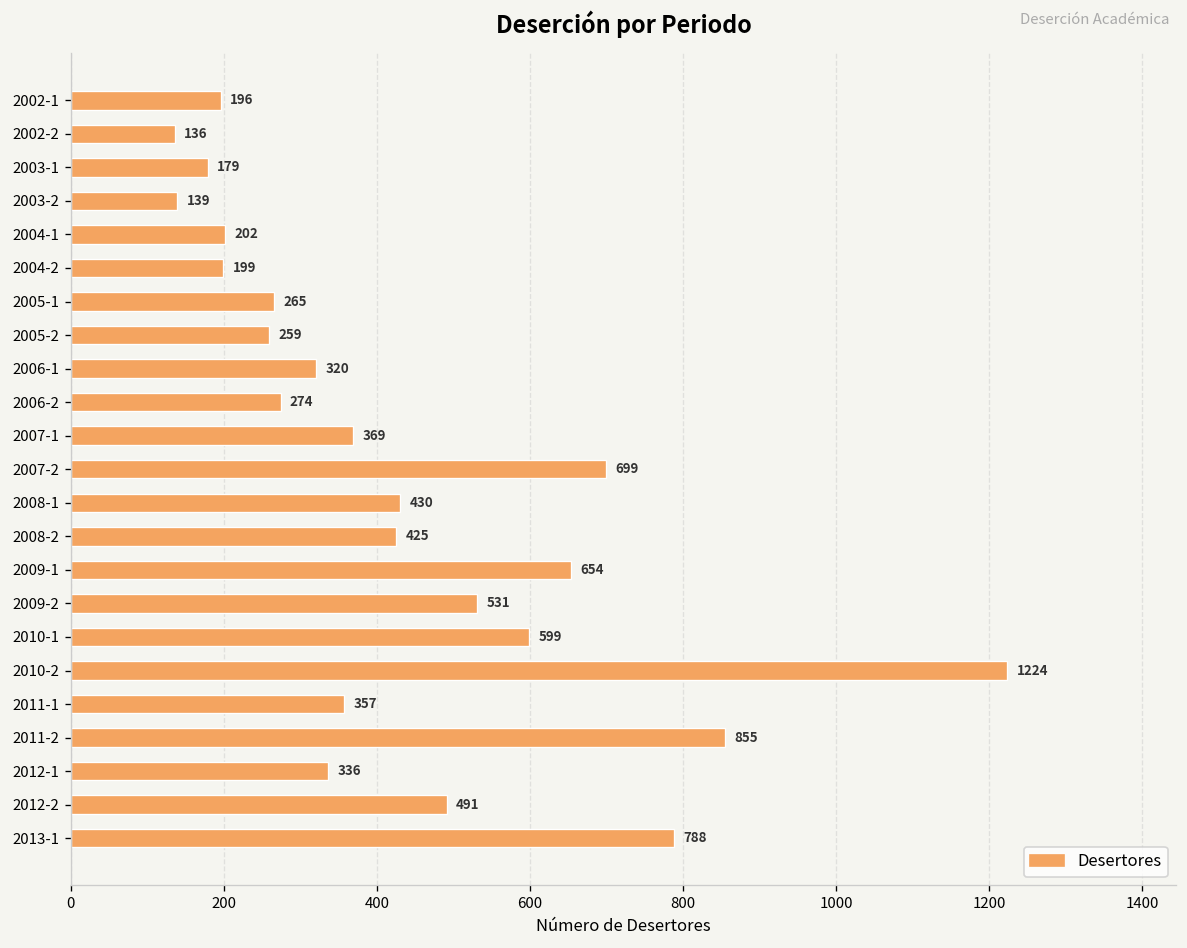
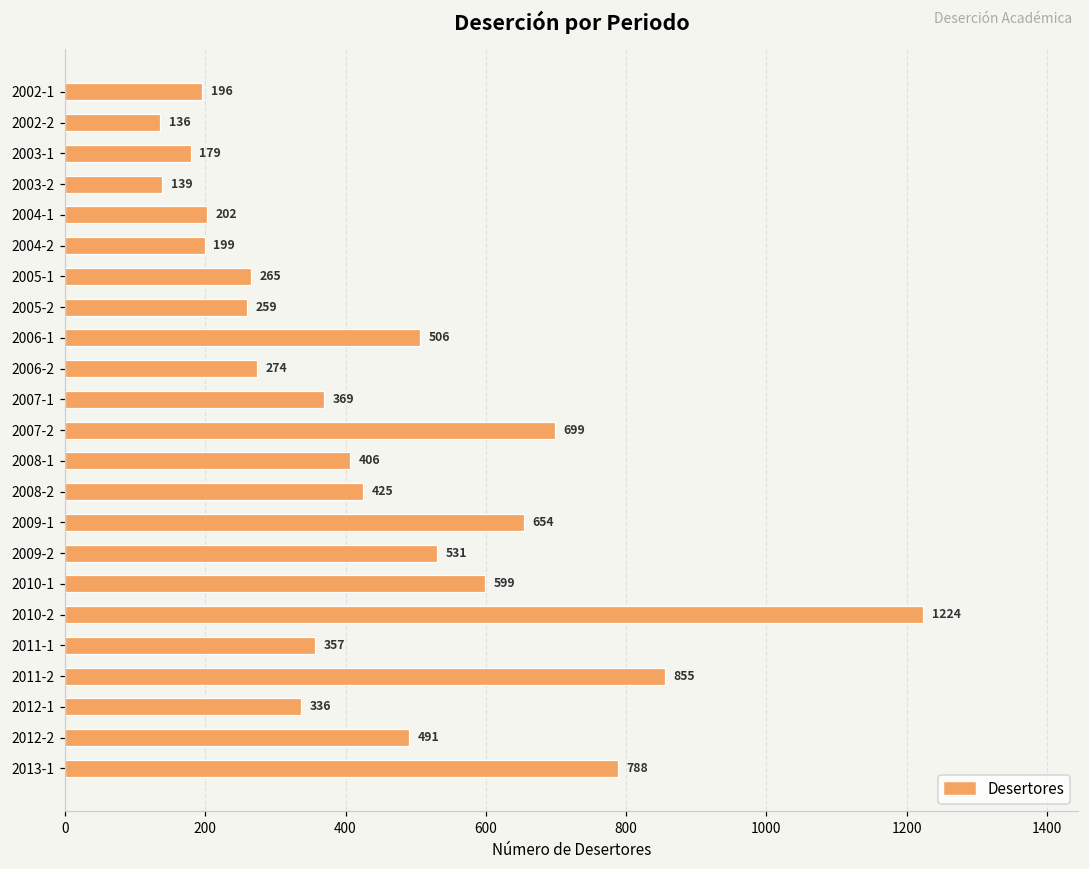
  {
    "2002-1": 196,
    "2002-2": 136,
    "2003-1": 179,
    "2003-2": 139,
    "2004-1": 202,
    "2004-2": 199,
    "2005-1": 265,
    "2005-2": 259,
-   "2006-1": 320,
+   "2006-1": 506,
    "2006-2": 274,
    "2007-1": 369,
    "2007-2": 699,
-   "2008-1": 430,
+   "2008-1": 406,
    "2008-2": 425,
    "2009-1": 654,
    "2009-2": 531,
    "2010-1": 599,
    "2010-2": 1224,
    "2011-1": 357,
    "2011-2": 855,
    "2012-1": 336,
    "2012-2": 491,
    "2013-1": 788
  }
